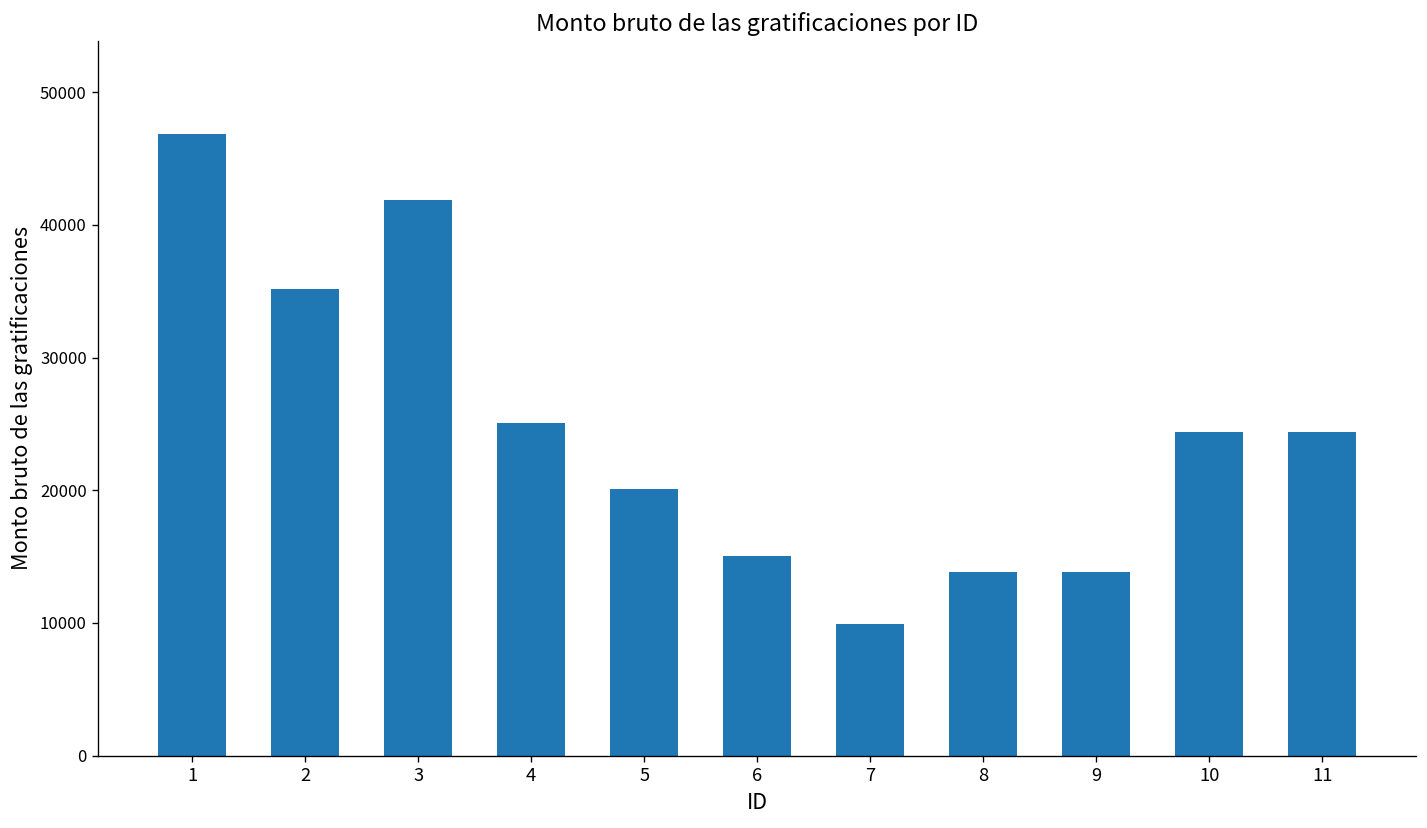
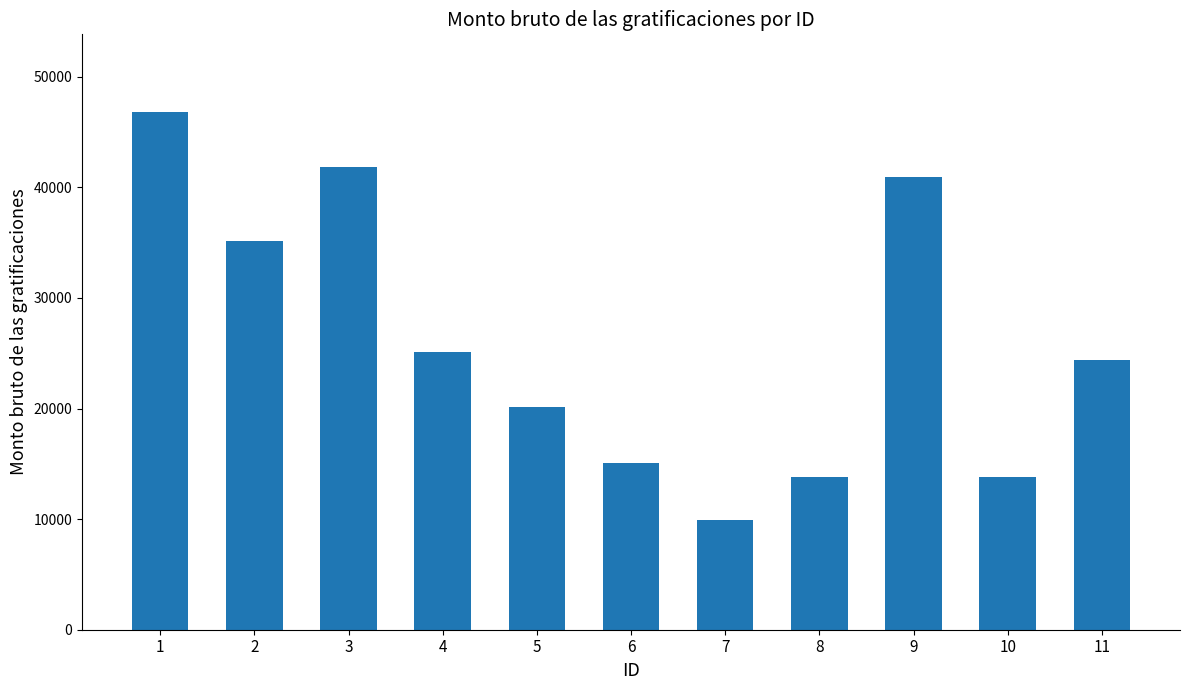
  {
    "1": 46800,
    "2": 35100,
    "3": 41800,
    "4": 25100,
    "5": 20100,
    "6": 15000,
    "7": 9900,
    "8": 13800,
-   "9": 13800,
-   "10": 24400,
+   "9": 40900,
+   "10": 13800,
    "11": 24400
  }
